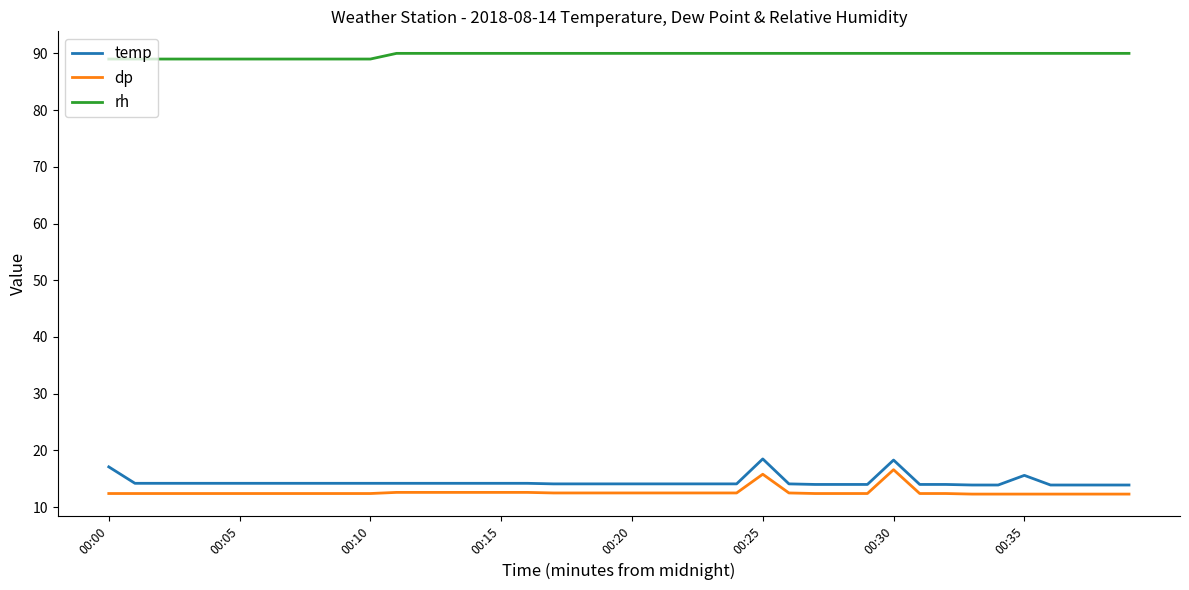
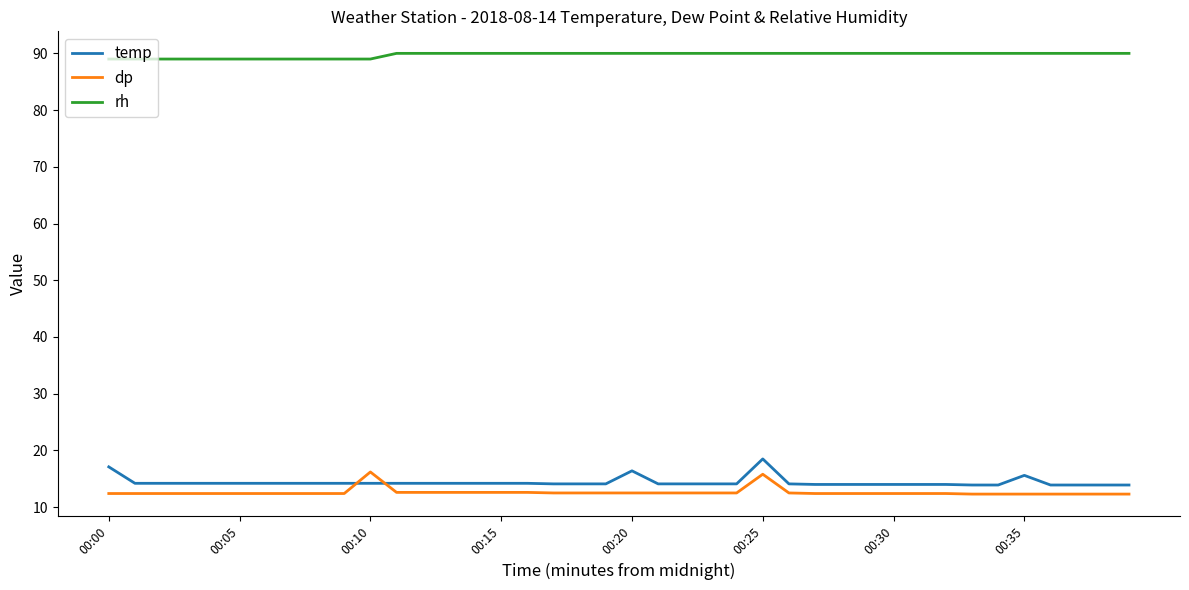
  {
    "temp": {
      "00:00": 17,
      "00:05": 14,
      "00:10": 14,
      "00:15": 14,
-     "00:20": 14,
+     "00:20": 16,
      "00:25": 19,
-     "00:30": 18,
+     "00:30": 14,
      "00:35": 16
    },
    "dp": {
      "00:00": 12,
      "00:05": 12,
-     "00:10": 12,
+     "00:10": 16,
      "00:15": 13,
      "00:20": 13,
      "00:25": 16,
-     "00:30": 17,
+     "00:30": 12,
      "00:35": 12
    },
    "rh": {
      "00:05": 89,
      "00:10": 89,
      "00:15": 90,
      "00:20": 90,
      "00:25": 90,
      "00:30": 90,
      "00:35": 90
    }
  }
